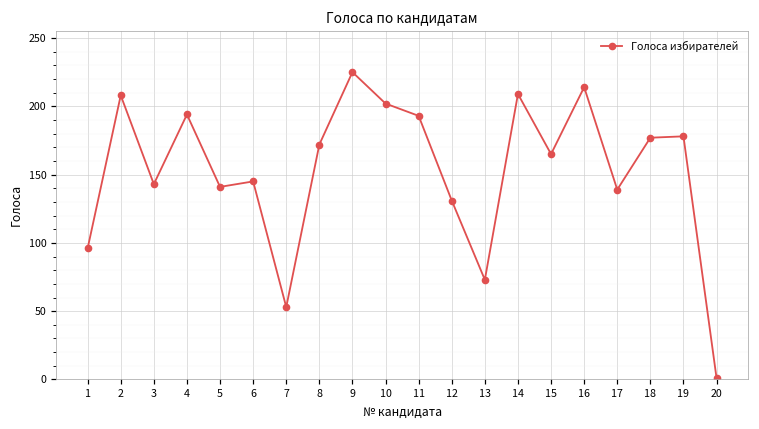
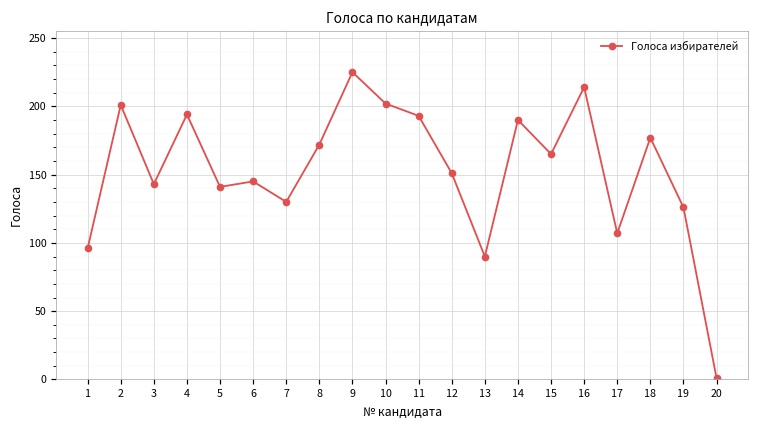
  {
    "1": 96,
-   "2": 208,
+   "2": 201,
    "3": 143,
    "4": 194,
    "5": 141,
    "6": 145,
-   "7": 53,
+   "7": 130,
    "8": 172,
    "9": 225,
    "10": 202,
    "11": 193,
-   "12": 131,
-   "13": 73,
-   "14": 209,
+   "12": 151,
+   "13": 90,
+   "14": 190,
    "15": 165,
    "16": 214,
-   "17": 139,
+   "17": 107,
    "18": 177,
-   "19": 178,
+   "19": 126,
    "20": 1
  }
